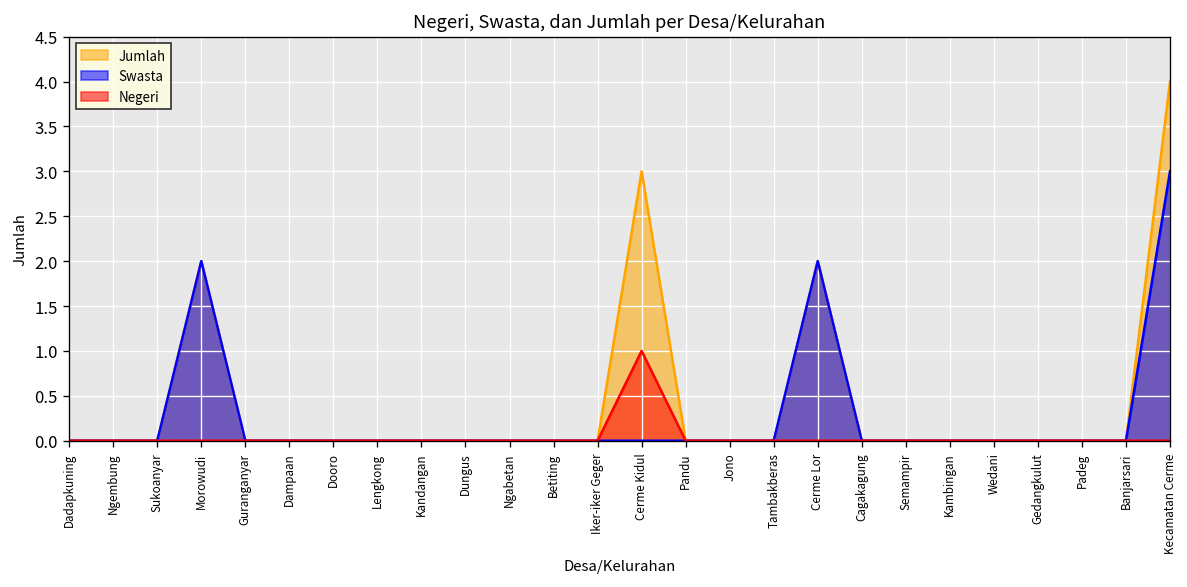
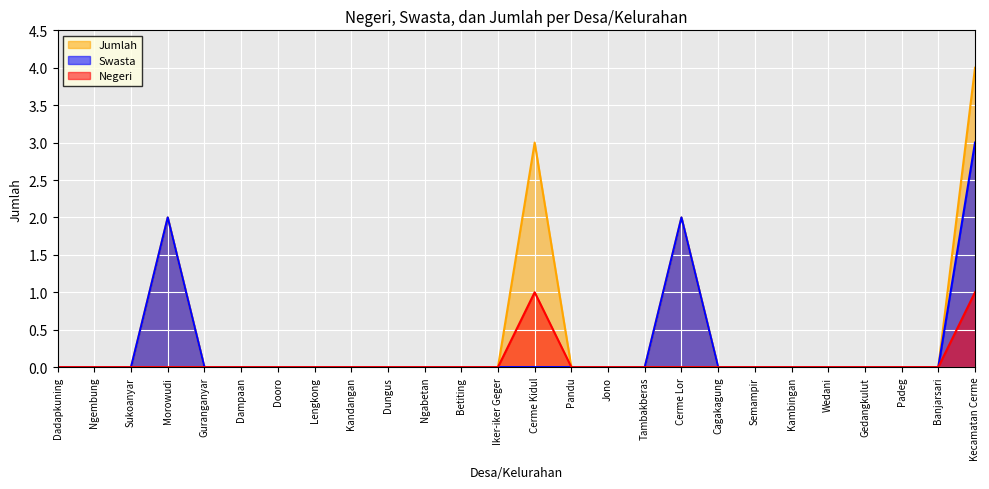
  {
    "Jumlah": {
      "Cerme Kidul": 3,
      "Kecamatan Cerme": 4
    },
    "Swasta": {
      "Cerme Kidul": 0,
      "Kecamatan Cerme": 3
    },
    "Negeri": {
      "Morowudi": 0,
      "Cerme Kidul": 1,
      "Cerme Lor": 0,
-     "Kecamatan Cerme": 0
+     "Kecamatan Cerme": 1
    }
  }
